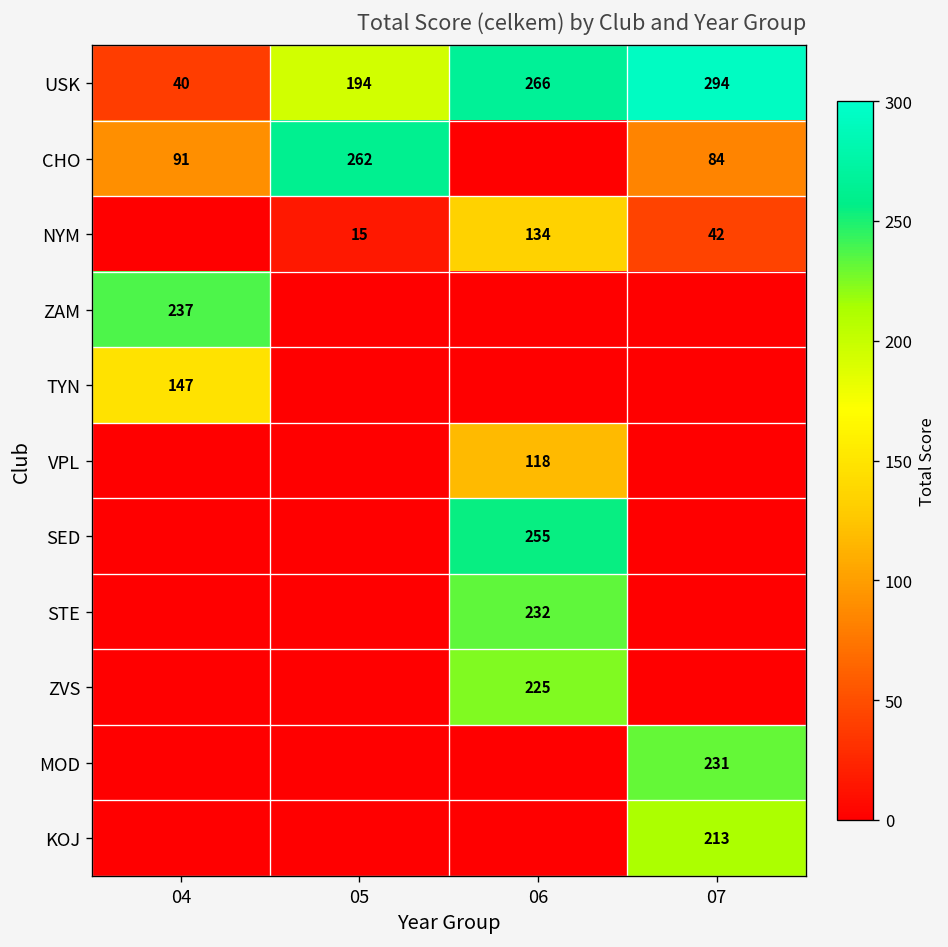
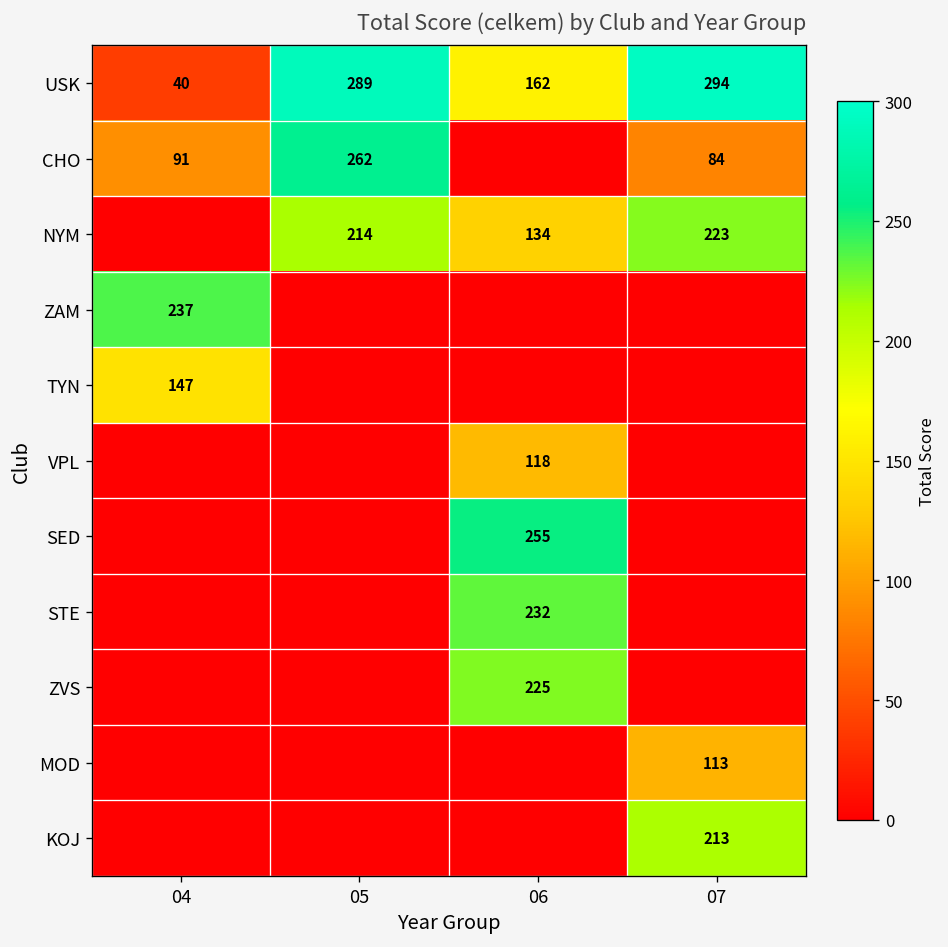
  {
    "USK": {
      "04": 40,
-     "05": 194,
-     "06": 266,
+     "05": 289,
+     "06": 162,
      "07": 294
    },
    "CHO": {
      "04": 91,
      "05": 262,
      "07": 84
    },
    "NYM": {
-     "05": 15,
+     "05": 214,
      "06": 134,
-     "07": 42
+     "07": 223
    },
    "ZAM": {
      "04": 237
    },
    "TYN": {
      "04": 147
    },
    "VPL": {
      "06": 118
    },
    "SED": {
      "06": 255
    },
    "STE": {
      "06": 232
    },
    "ZVS": {
      "06": 225
    },
    "MOD": {
-     "07": 231
+     "07": 113
    },
    "KOJ": {
      "07": 213
    }
  }
